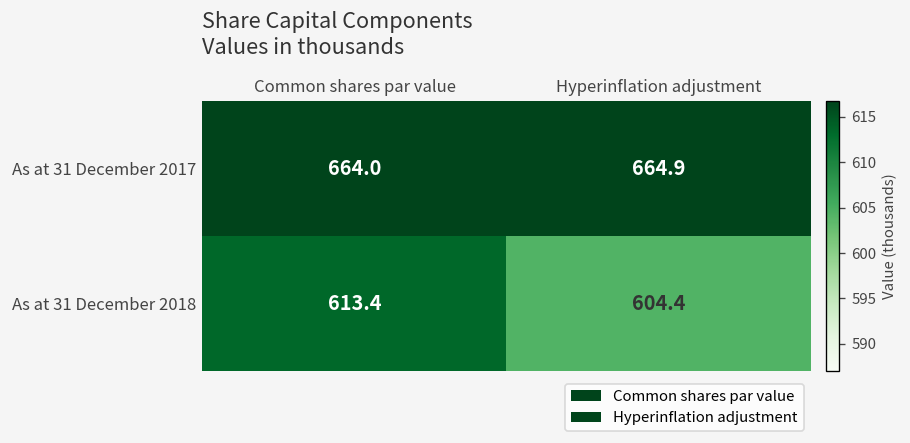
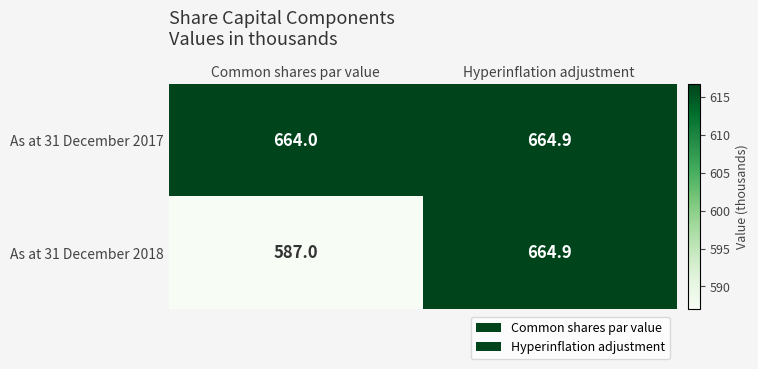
  {
    "As at 31 December 2017": {
      "Common shares par value": 664.0,
      "Hyperinflation adjustment": 664.9
    },
    "As at 31 December 2018": {
-     "Common shares par value": 613.4,
-     "Hyperinflation adjustment": 604.4
+     "Common shares par value": 587.0,
+     "Hyperinflation adjustment": 664.9
    }
  }
